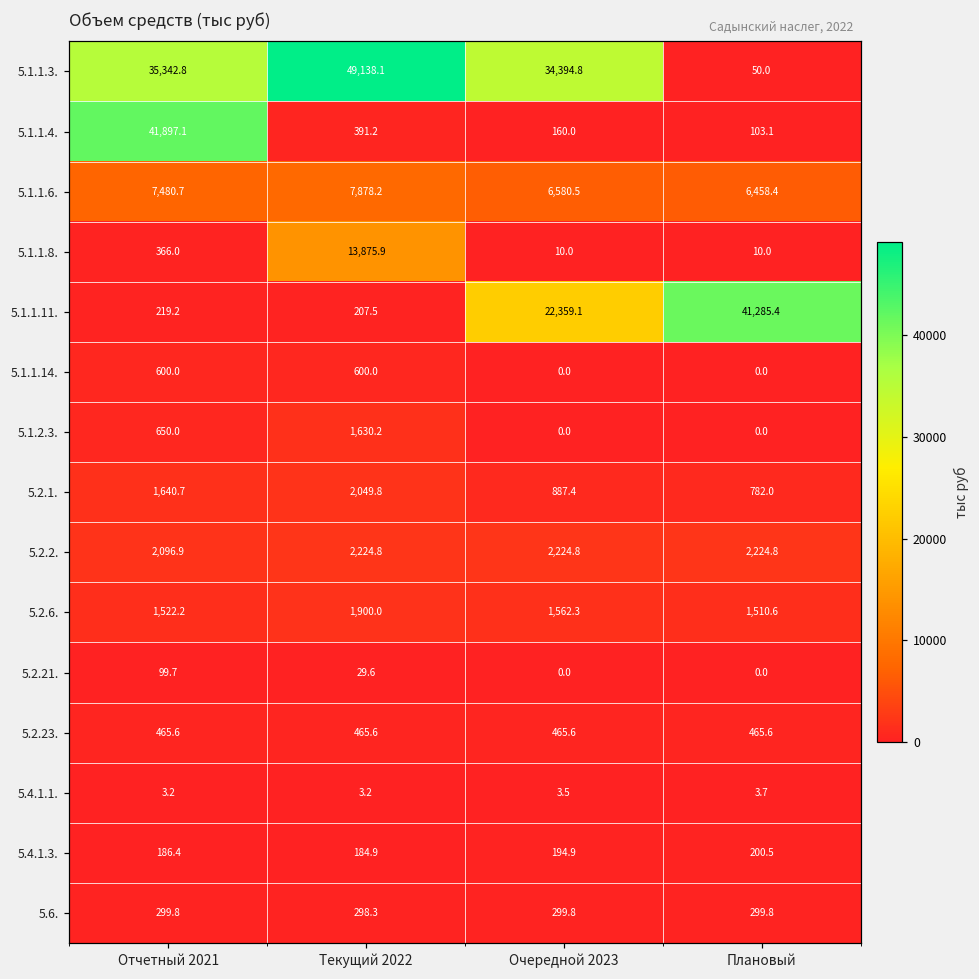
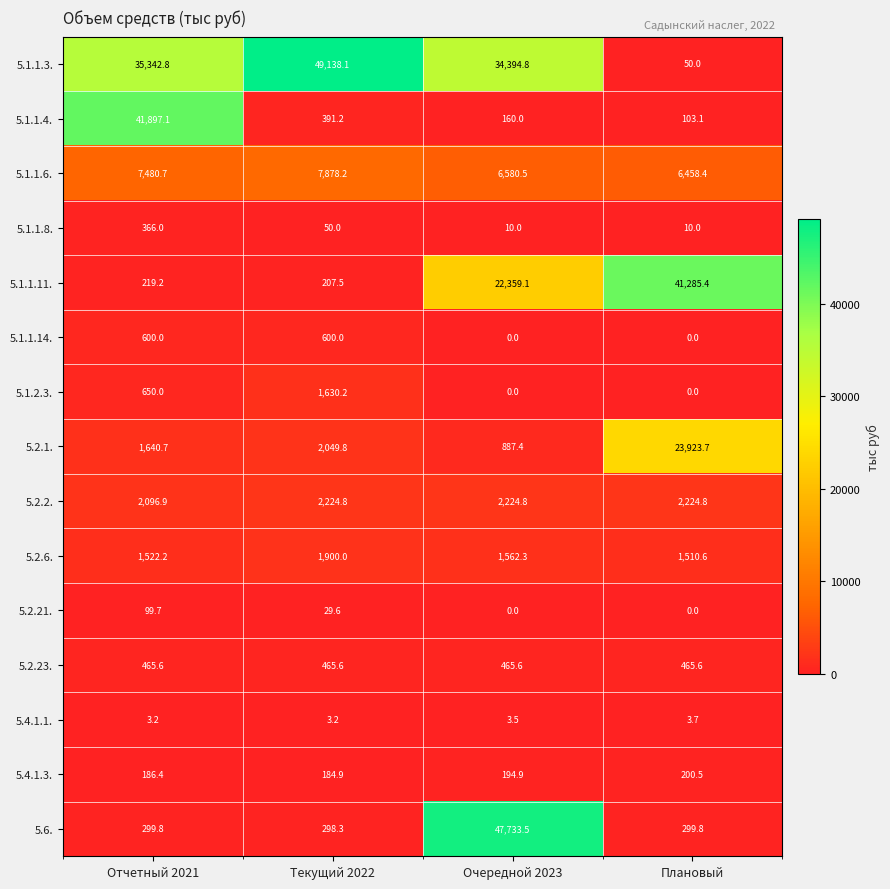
  {
    "5.1.1.3.": {
      "Отчетный 2021": "35,342.8",
      "Текущий 2022": "49,138.1",
      "Очередной 2023": "34,394.8",
      "Плановый": "50.0"
    },
    "5.1.1.4.": {
      "Отчетный 2021": "41,897.1",
      "Текущий 2022": "391.2",
      "Очередной 2023": "160.0",
      "Плановый": "103.1"
    },
    "5.1.1.6.": {
      "Отчетный 2021": "7,480.7",
      "Текущий 2022": "7,878.2",
      "Очередной 2023": "6,580.5",
      "Плановый": "6,458.4"
    },
    "5.1.1.8.": {
      "Отчетный 2021": "366.0",
-     "Текущий 2022": "13,875.9",
+     "Текущий 2022": "50.0",
      "Очередной 2023": "10.0",
      "Плановый": "10.0"
    },
    "5.1.1.11.": {
      "Отчетный 2021": "219.2",
      "Текущий 2022": "207.5",
      "Очередной 2023": "22,359.1",
      "Плановый": "41,285.4"
    },
    "5.1.1.14.": {
      "Отчетный 2021": "600.0",
      "Текущий 2022": "600.0",
      "Очередной 2023": "0.0",
      "Плановый": "0.0"
    },
    "5.1.2.3.": {
      "Отчетный 2021": "650.0",
      "Текущий 2022": "1,630.2",
      "Очередной 2023": "0.0",
      "Плановый": "0.0"
    },
    "5.2.1.": {
      "Отчетный 2021": "1,640.7",
      "Текущий 2022": "2,049.8",
      "Очередной 2023": "887.4",
-     "Плановый": "782.0"
+     "Плановый": "23,923.7"
    },
    "5.2.2.": {
      "Отчетный 2021": "2,096.9",
      "Текущий 2022": "2,224.8",
      "Очередной 2023": "2,224.8",
      "Плановый": "2,224.8"
    },
    "5.2.6.": {
      "Отчетный 2021": "1,522.2",
      "Текущий 2022": "1,900.0",
      "Очередной 2023": "1,562.3",
      "Плановый": "1,510.6"
    },
    "5.2.21.": {
      "Отчетный 2021": "99.7",
      "Текущий 2022": "29.6",
      "Очередной 2023": "0.0",
      "Плановый": "0.0"
    },
    "5.2.23.": {
      "Отчетный 2021": "465.6",
      "Текущий 2022": "465.6",
      "Очередной 2023": "465.6",
      "Плановый": "465.6"
    },
    "5.4.1.1.": {
      "Отчетный 2021": "3.2",
      "Текущий 2022": "3.2",
      "Очередной 2023": "3.5",
      "Плановый": "3.7"
    },
    "5.4.1.3.": {
      "Отчетный 2021": "186.4",
      "Текущий 2022": "184.9",
      "Очередной 2023": "194.9",
      "Плановый": "200.5"
    },
    "5.6.": {
      "Отчетный 2021": "299.8",
      "Текущий 2022": "298.3",
-     "Очередной 2023": "299.8",
+     "Очередной 2023": "47,733.5",
      "Плановый": "299.8"
    }
  }
